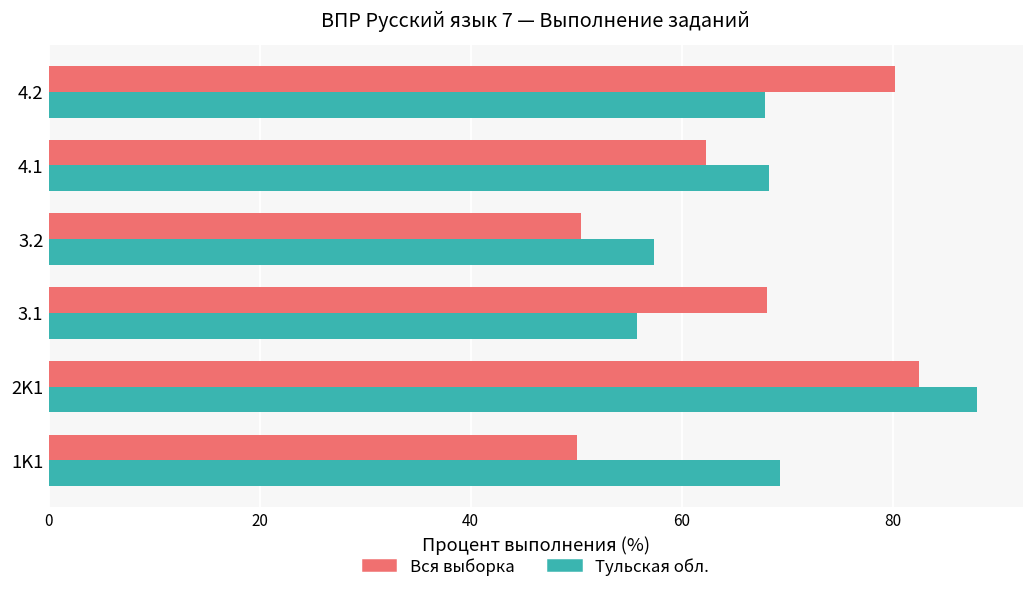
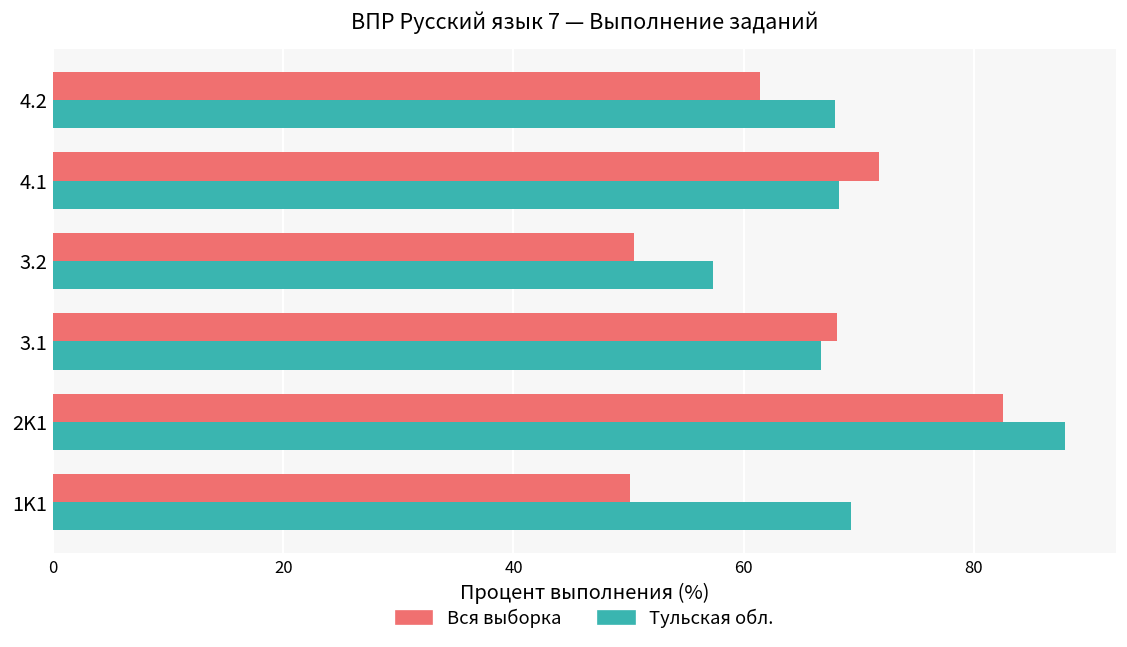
  {
    "Вся выборка": {
-     "4.2": 80,
-     "4.1": 62,
+     "4.2": 61,
+     "4.1": 72,
      "3.2": 50,
      "3.1": 68,
      "2K1": 83,
      "1K1": 50
    },
    "Тульская обл.": {
      "4.2": 68,
      "4.1": 68,
      "3.2": 57,
-     "3.1": 56,
+     "3.1": 67,
      "2K1": 88,
      "1K1": 69
    }
  }
